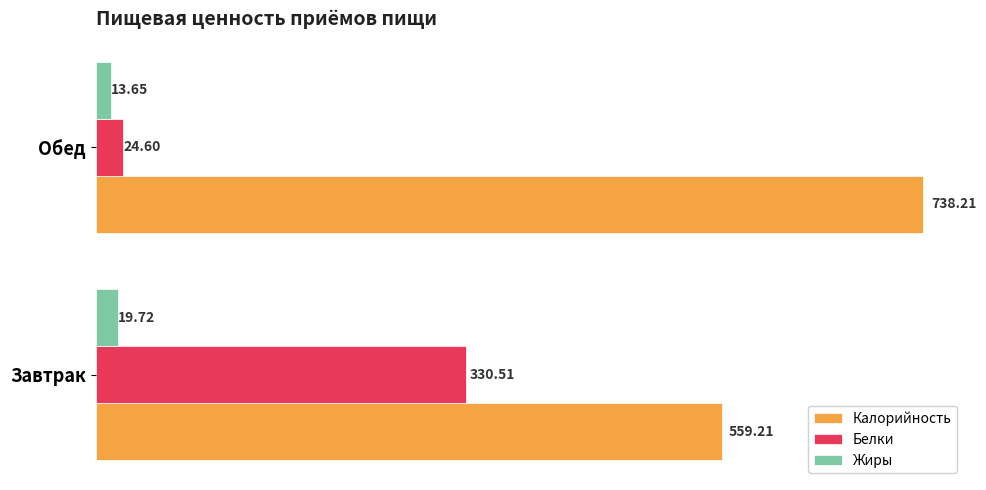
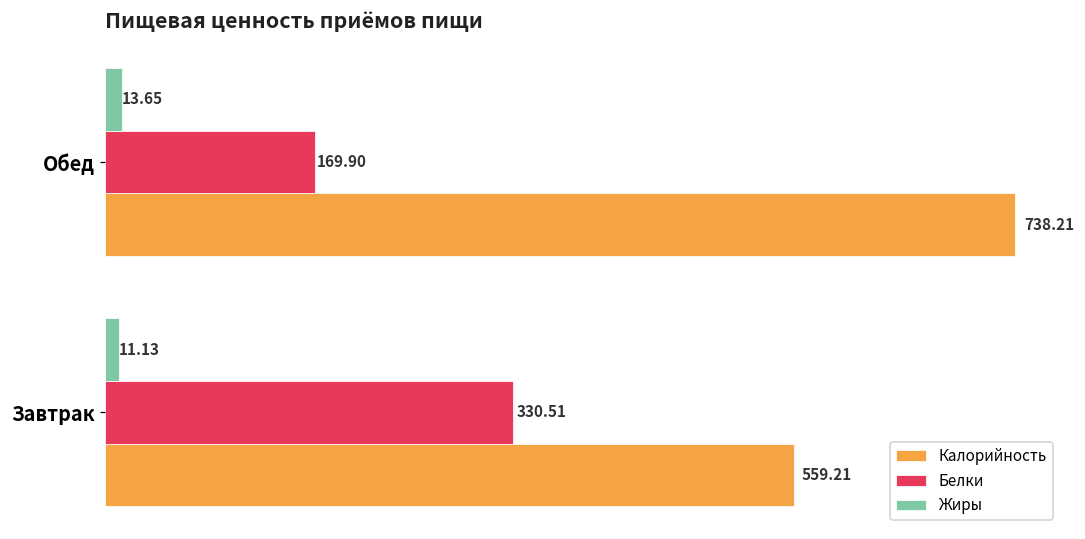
  {
    "Калорийность": {
      "Обед": 738.21,
      "Завтрак": 559.21
    },
    "Белки": {
-     "Обед": 24.60,
+     "Обед": 169.90,
      "Завтрак": 330.51
    },
    "Жиры": {
      "Обед": 13.65,
-     "Завтрак": 19.72
+     "Завтрак": 11.13
    }
  }
